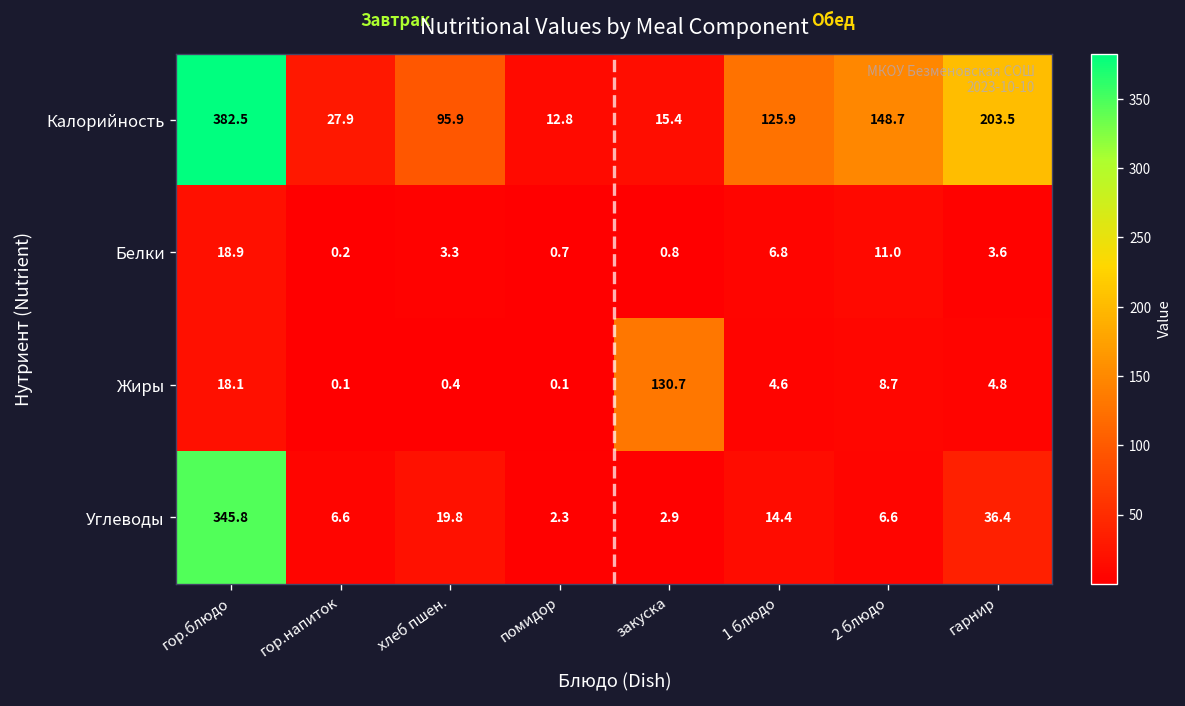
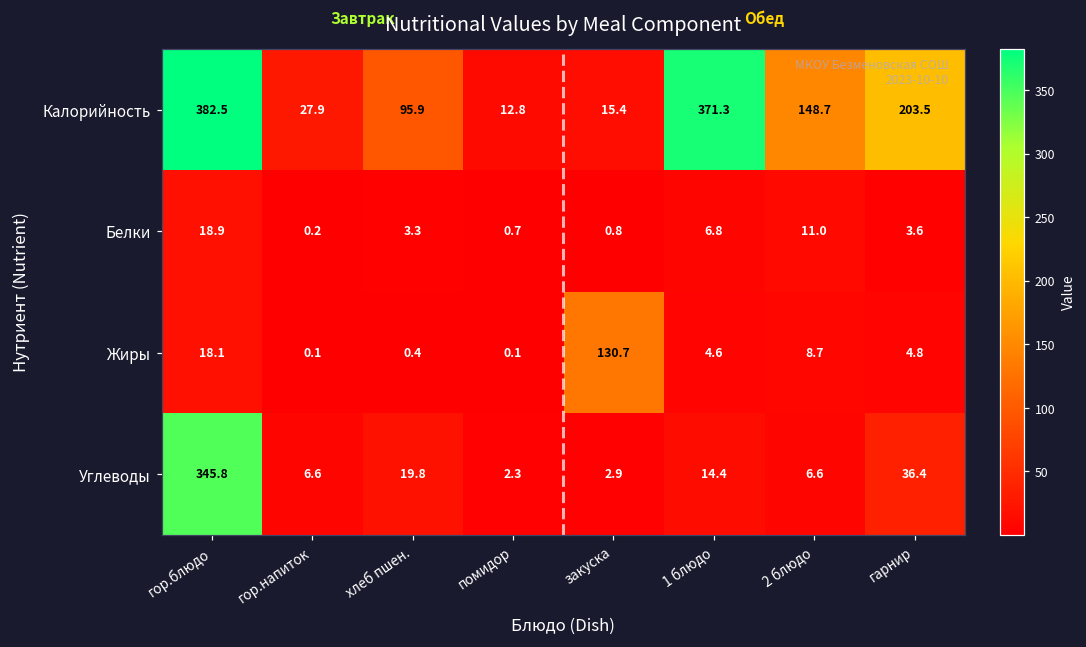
  {
    "Калорийность": {
      "гор.блюдо": 382.5,
      "гор.напиток": 27.9,
      "хлеб пшен.": 95.9,
      "помидор": 12.8,
      "закуска": 15.4,
-     "1 блюдо": 125.9,
+     "1 блюдо": 371.3,
      "2 блюдо": 148.7
    },
    "Белки": {
      "гор.блюдо": 18.9,
      "гор.напиток": 0.2,
      "хлеб пшен.": 3.3,
      "помидор": 0.7,
      "закуска": 0.8,
      "1 блюдо": 6.8,
      "2 блюдо": 11.0,
      "гарнир": 3.6
    },
    "Жиры": {
      "гор.блюдо": 18.1,
      "гор.напиток": 0.1,
      "хлеб пшен.": 0.4,
      "помидор": 0.1,
      "закуска": 130.7,
      "1 блюдо": 4.6,
      "2 блюдо": 8.7,
      "гарнир": 4.8
    },
    "Углеводы": {
      "гор.блюдо": 345.8,
      "гор.напиток": 6.6,
      "хлеб пшен.": 19.8,
      "помидор": 2.3,
      "закуска": 2.9,
      "1 блюдо": 14.4,
      "2 блюдо": 6.6,
      "гарнир": 36.4
    }
  }
